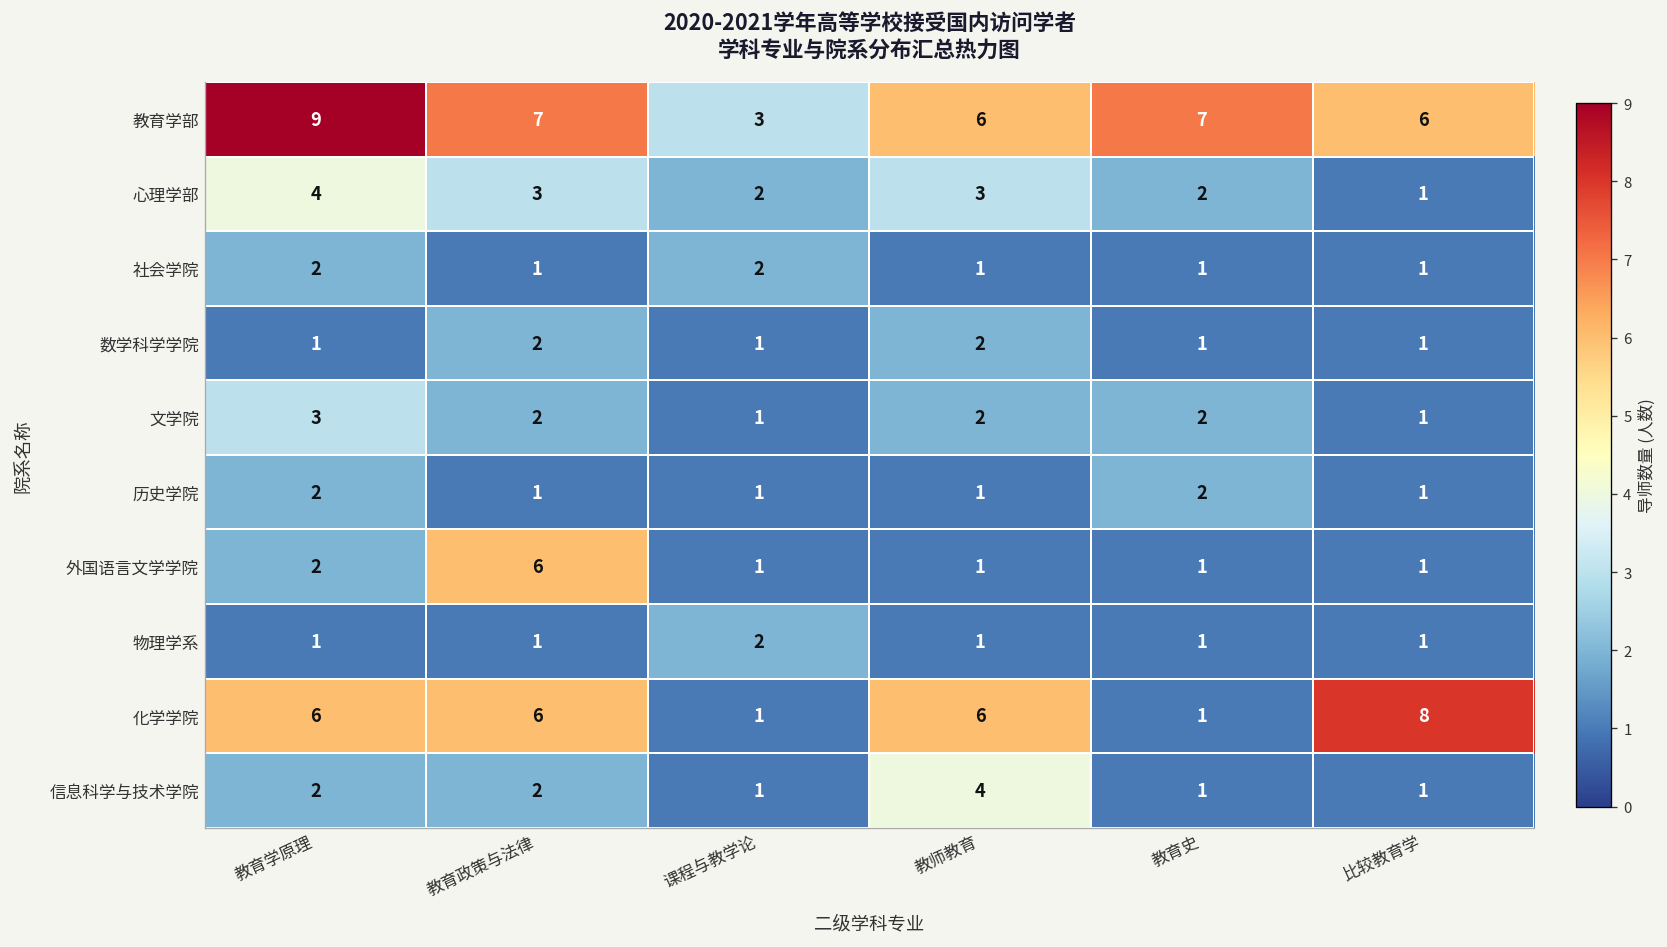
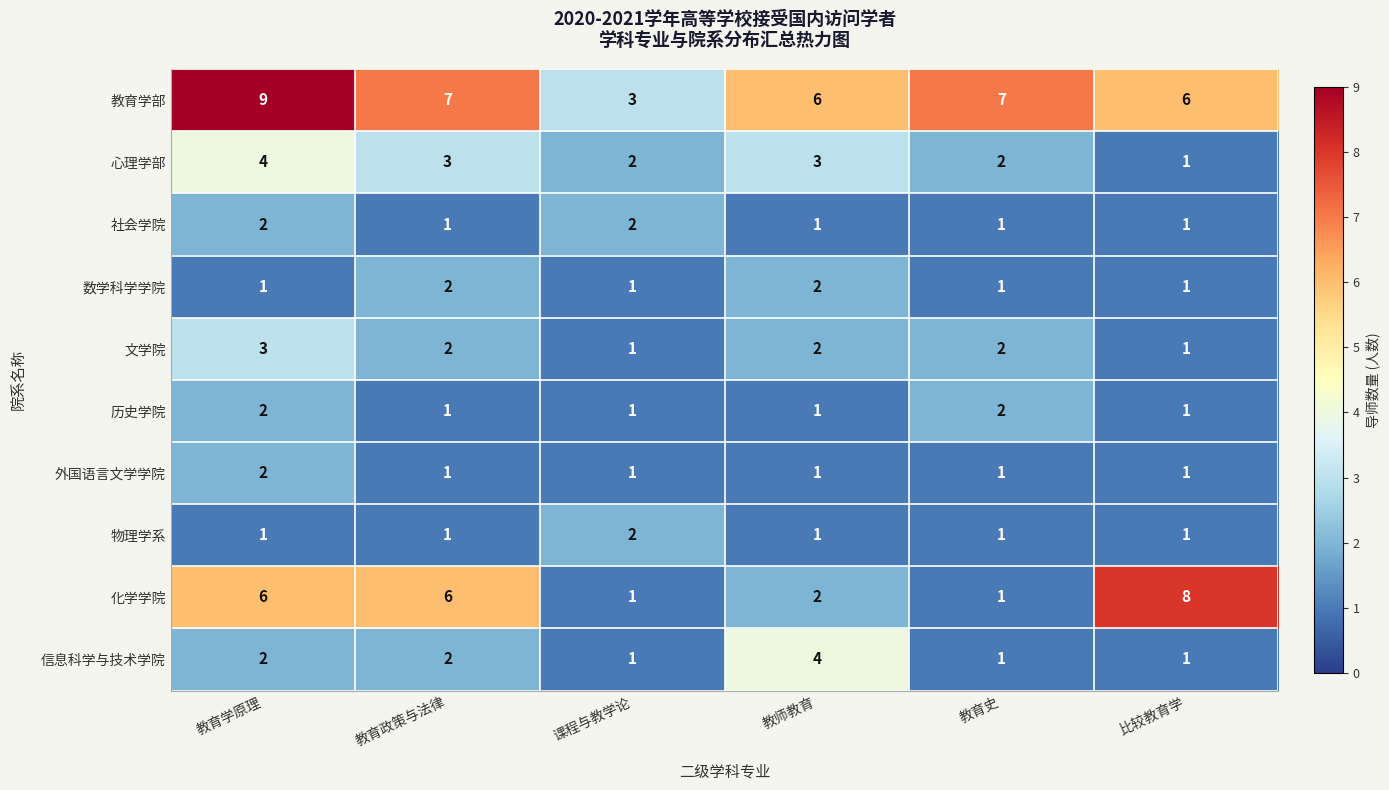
  {
    "教育学部": {
      "教育学原理": 9,
      "教育政策与法律": 7,
      "课程与教学论": 3,
      "教师教育": 6,
      "教育史": 7,
      "比较教育学": 6
    },
    "心理学部": {
      "教育学原理": 4,
      "教育政策与法律": 3,
      "课程与教学论": 2,
      "教师教育": 3,
      "教育史": 2,
      "比较教育学": 1
    },
    "社会学院": {
      "教育学原理": 2,
      "教育政策与法律": 1,
      "课程与教学论": 2,
      "教师教育": 1,
      "教育史": 1,
      "比较教育学": 1
    },
    "数学科学学院": {
      "教育学原理": 1,
      "教育政策与法律": 2,
      "课程与教学论": 1,
      "教师教育": 2,
      "教育史": 1,
      "比较教育学": 1
    },
    "文学院": {
      "教育学原理": 3,
      "教育政策与法律": 2,
      "课程与教学论": 1,
      "教师教育": 2,
      "教育史": 2,
      "比较教育学": 1
    },
    "历史学院": {
      "教育学原理": 2,
      "教育政策与法律": 1,
      "课程与教学论": 1,
      "教师教育": 1,
      "教育史": 2,
      "比较教育学": 1
    },
    "外国语言文学学院": {
      "教育学原理": 2,
-     "教育政策与法律": 6,
+     "教育政策与法律": 1,
      "课程与教学论": 1,
      "教师教育": 1,
      "教育史": 1,
      "比较教育学": 1
    },
    "物理学系": {
      "教育学原理": 1,
      "教育政策与法律": 1,
      "课程与教学论": 2,
      "教师教育": 1,
      "教育史": 1,
      "比较教育学": 1
    },
    "化学学院": {
      "教育学原理": 6,
      "教育政策与法律": 6,
      "课程与教学论": 1,
-     "教师教育": 6,
+     "教师教育": 2,
      "教育史": 1,
      "比较教育学": 8
    },
    "信息科学与技术学院": {
      "教育学原理": 2,
      "教育政策与法律": 2,
      "课程与教学论": 1,
      "教师教育": 4,
      "教育史": 1,
      "比较教育学": 1
    }
  }
